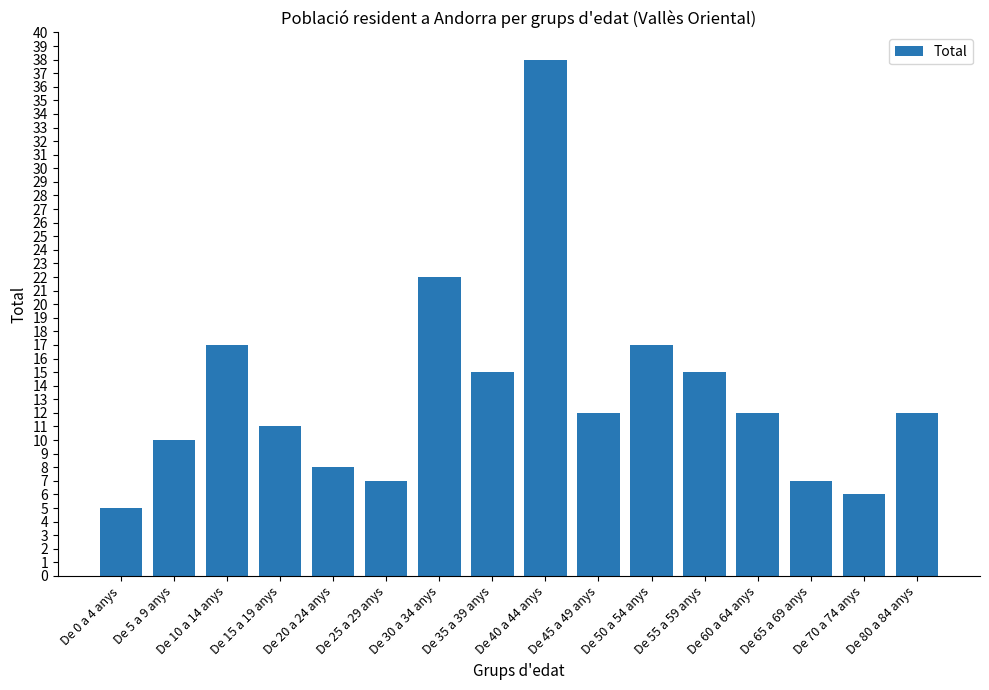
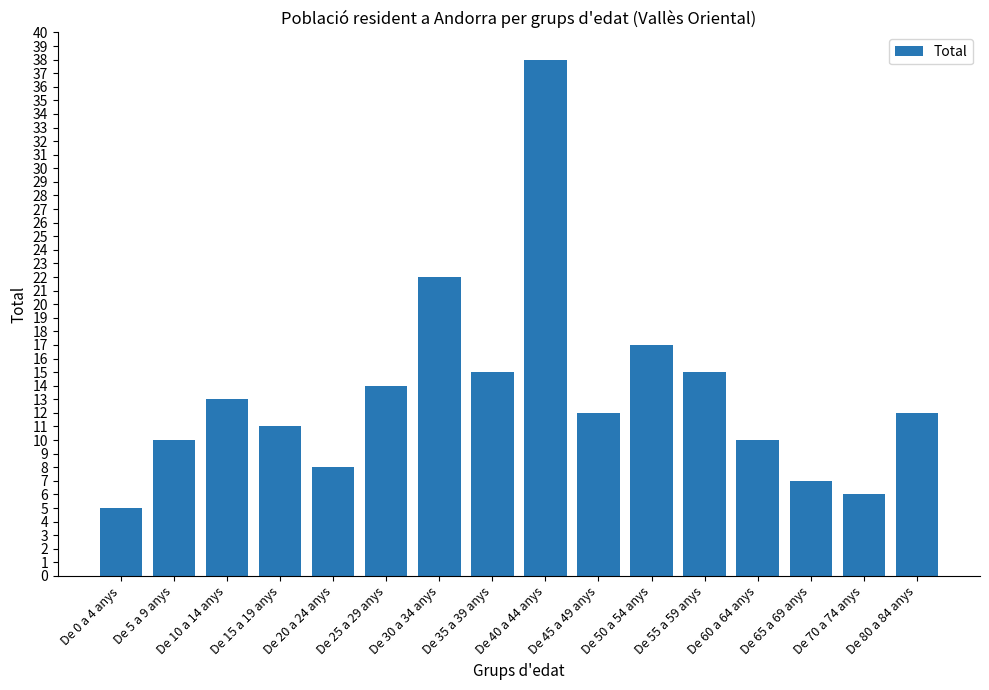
  {
    "De 0 a 4 anys": 5,
    "De 5 a 9 anys": 10,
-   "De 10 a 14 anys": 17,
+   "De 10 a 14 anys": 13,
    "De 15 a 19 anys": 11,
    "De 20 a 24 anys": 8,
-   "De 25 a 29 anys": 7,
+   "De 25 a 29 anys": 14,
    "De 30 a 34 anys": 22,
    "De 35 a 39 anys": 15,
    "De 40 a 44 anys": 38,
    "De 45 a 49 anys": 12,
    "De 50 a 54 anys": 17,
    "De 55 a 59 anys": 15,
-   "De 60 a 64 anys": 12,
+   "De 60 a 64 anys": 10,
    "De 65 a 69 anys": 7,
    "De 70 a 74 anys": 6,
    "De 80 a 84 anys": 12
  }
